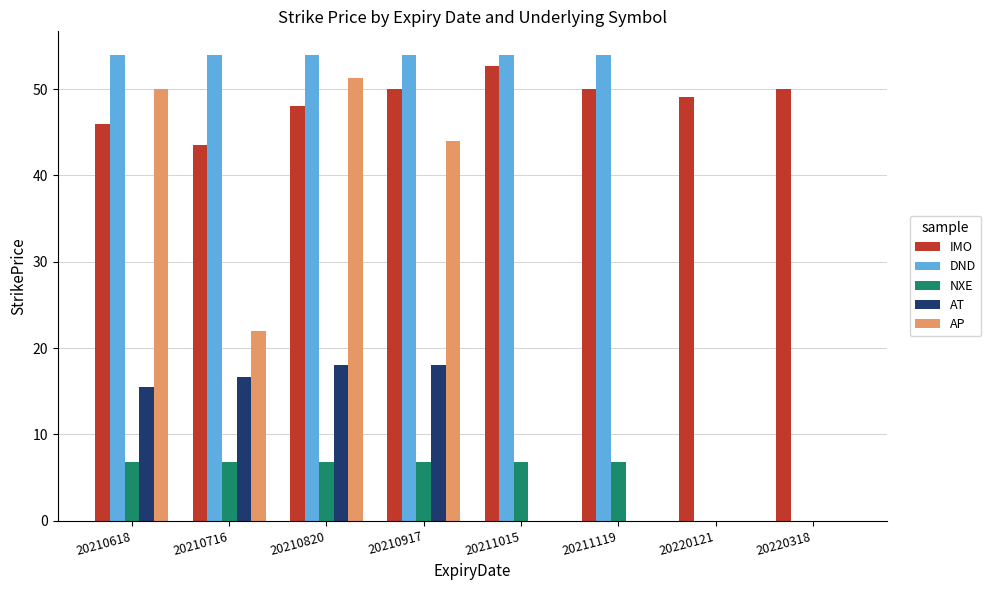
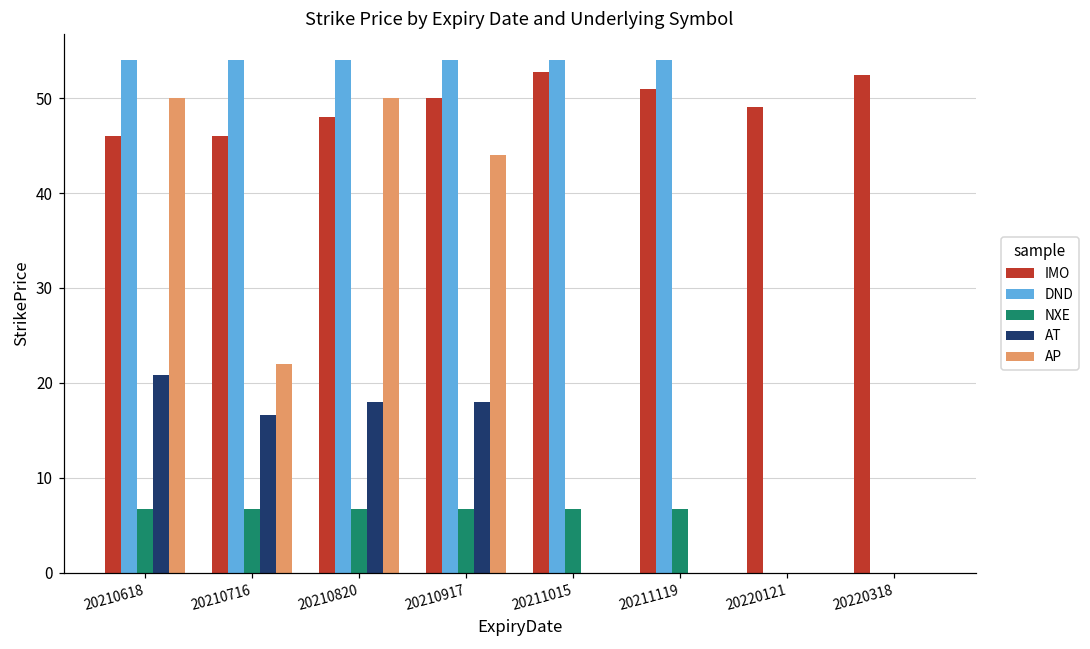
  {
    "IMO": {
      "20210618": 46,
-     "20210716": 44,
+     "20210716": 46,
      "20210820": 48,
      "20210917": 50,
      "20211015": 53,
-     "20211119": 50,
+     "20211119": 51,
      "20220121": 49,
-     "20220318": 50
+     "20220318": 52
    },
    "DND": {
      "20210618": 54,
      "20210716": 54,
      "20210820": 54,
      "20210917": 54,
      "20211015": 54,
      "20211119": 54,
      "20220121": 0,
      "20220318": 0
    },
    "NXE": {
      "20210618": 7,
      "20210716": 7,
      "20210820": 7,
      "20210917": 7,
      "20211015": 7,
      "20211119": 7,
      "20220121": 0,
      "20220318": 0
    },
    "AT": {
-     "20210618": 16,
+     "20210618": 21,
      "20210716": 17,
      "20210820": 18,
      "20210917": 18,
      "20211015": 0,
      "20211119": 0,
      "20220121": 0,
      "20220318": 0
    },
    "AP": {
      "20210618": 50,
      "20210716": 22,
-     "20210820": 51,
+     "20210820": 50,
      "20210917": 44,
      "20211015": 0,
      "20211119": 0,
      "20220121": 0,
      "20220318": 0
    }
  }
